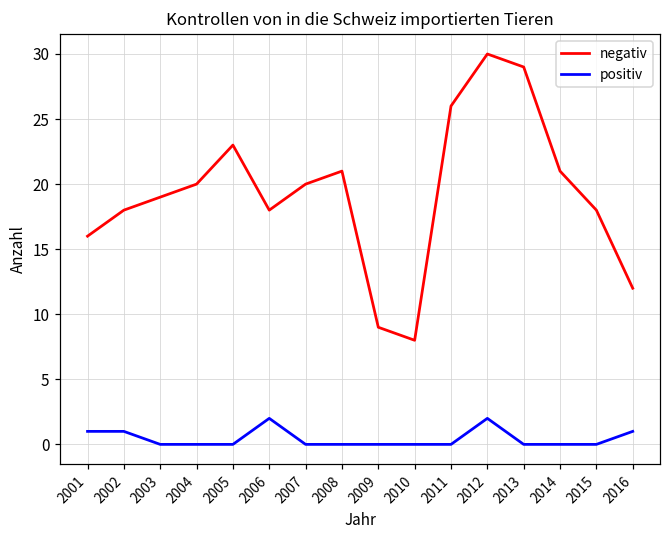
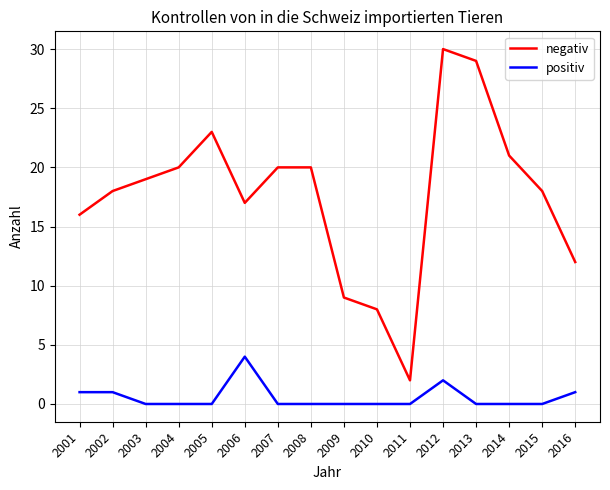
  {
    "negativ": {
      "2001": 16,
      "2002": 18,
      "2003": 19,
      "2004": 20,
      "2005": 23,
-     "2006": 18,
+     "2006": 17,
      "2007": 20,
-     "2008": 21,
+     "2008": 20,
      "2009": 9,
      "2010": 8,
-     "2011": 26,
+     "2011": 2,
      "2012": 30,
      "2013": 29,
      "2014": 21,
      "2015": 18,
      "2016": 12
    },
    "positiv": {
      "2001": 1,
      "2002": 1,
      "2003": 0,
      "2004": 0,
      "2005": 0,
-     "2006": 2,
+     "2006": 4,
      "2007": 0,
      "2008": 0,
      "2009": 0,
      "2010": 0,
      "2011": 0,
      "2012": 2,
      "2013": 0,
      "2014": 0,
      "2015": 0,
      "2016": 1
    }
  }
